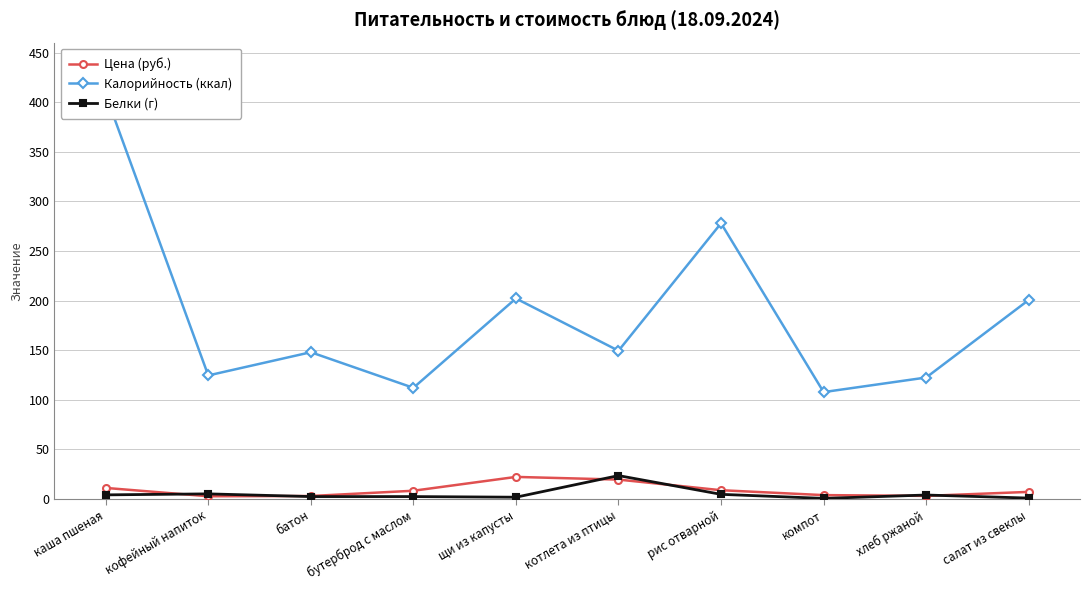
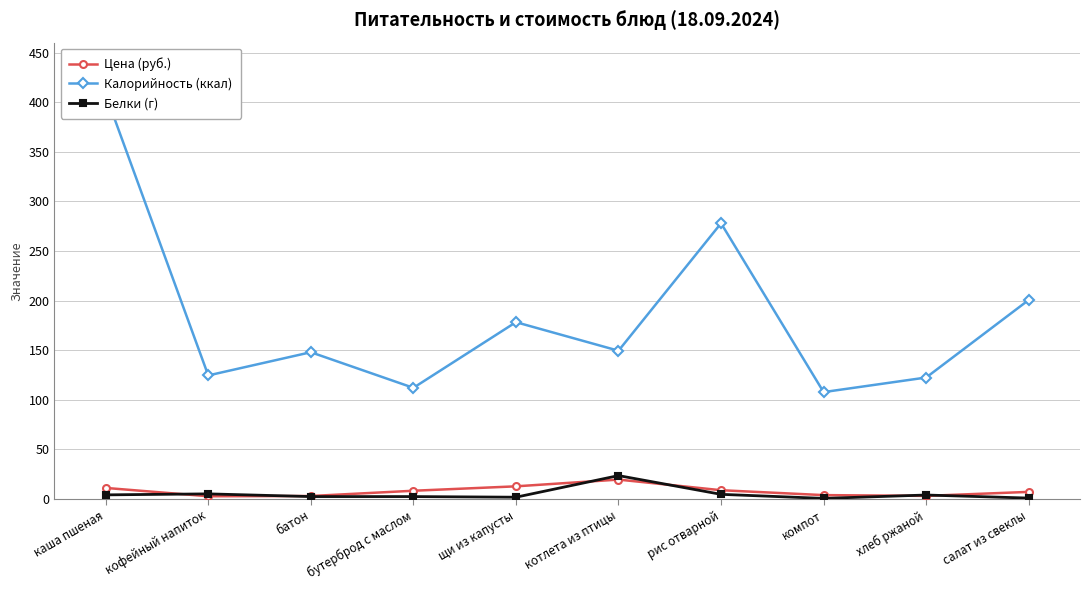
  {
    "Цена (руб.)": {
      "каша пшеная": 10,
      "бутерброд с маслом": 10,
-     "щи из капусты": 20,
+     "щи из капусты": 10,
      "котлета из птицы": 20,
      "рис отварной": 10,
      "компот": 0,
      "салат из свеклы": 10
    },
    "Калорийность (ккал)": {
      "кофейный напиток": 120,
      "батон": 150,
      "бутерброд с маслом": 110,
-     "щи из капусты": 200,
+     "щи из капусты": 180,
      "котлета из птицы": 150,
      "рис отварной": 280,
      "компот": 110,
      "хлеб ржаной": 120,
      "салат из свеклы": 200
    },
    "Белки (г)": {
      "каша пшеная": 0,
      "бутерброд с маслом": 0,
      "щи из капусты": 0,
      "котлета из птицы": 20,
      "рис отварной": 0,
      "компот": 0,
      "салат из свеклы": 0
    }
  }
